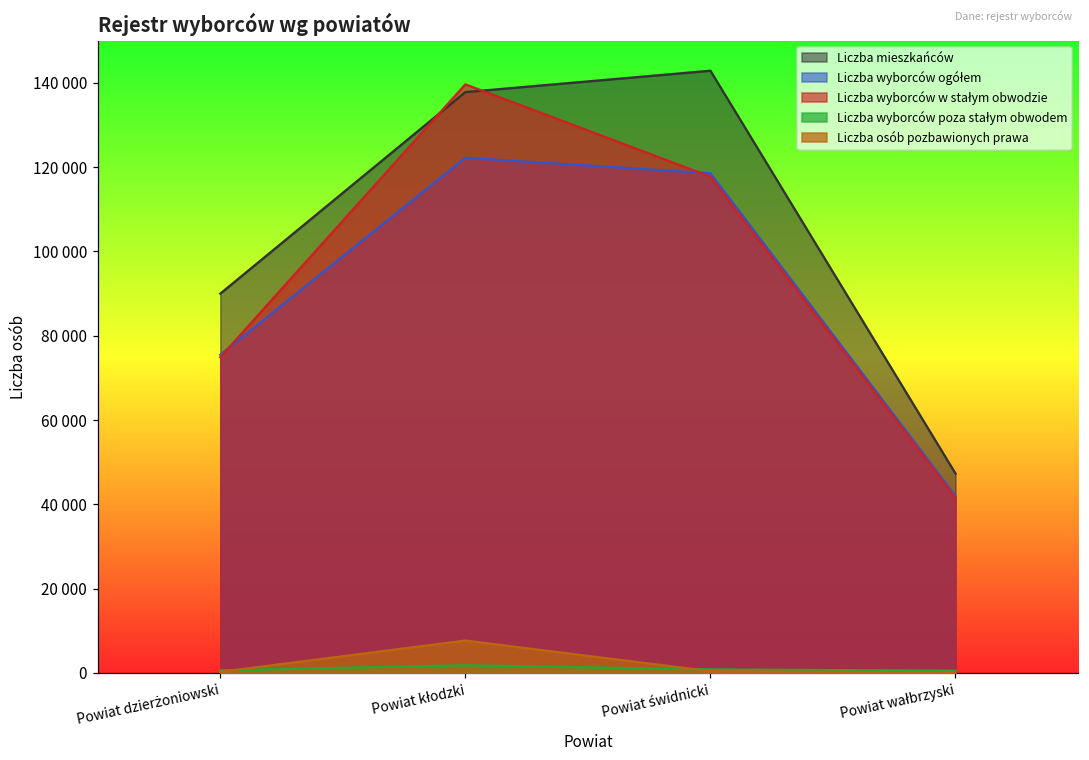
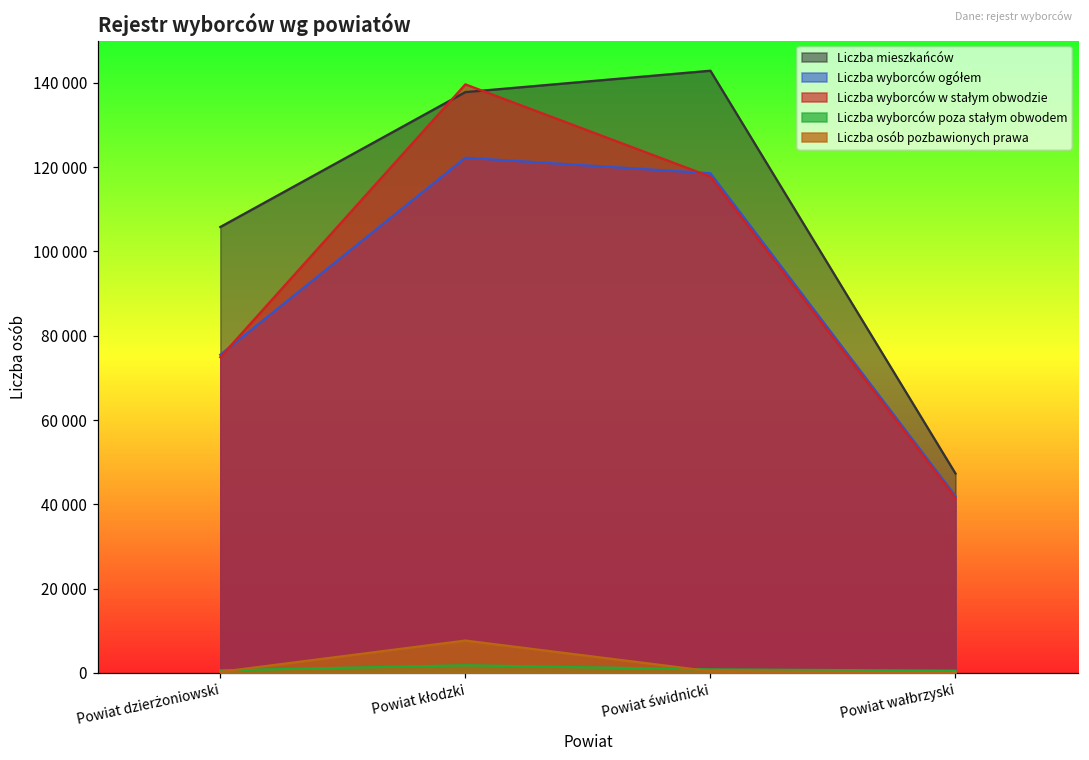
  {
    "Liczba mieszkańców": {
-     "Powiat dzierżoniowski": 90000,
+     "Powiat dzierżoniowski": 106000,
      "Powiat kłodzki": 138000,
      "Powiat świdnicki": 143000,
      "Powiat wałbrzyski": 47000
    },
    "Liczba wyborców ogółem": {
      "Powiat kłodzki": 122000,
      "Powiat świdnicki": 119000
    },
    "Liczba wyborców w stałym obwodzie": {
      "Powiat kłodzki": 140000,
      "Powiat świdnicki": 118000
    },
    "Liczba wyborców poza stałym obwodem": {
      "Powiat kłodzki": 2000
    },
    "Liczba osób pozbawionych prawa": {
      "Powiat kłodzki": 8000
    }
  }
